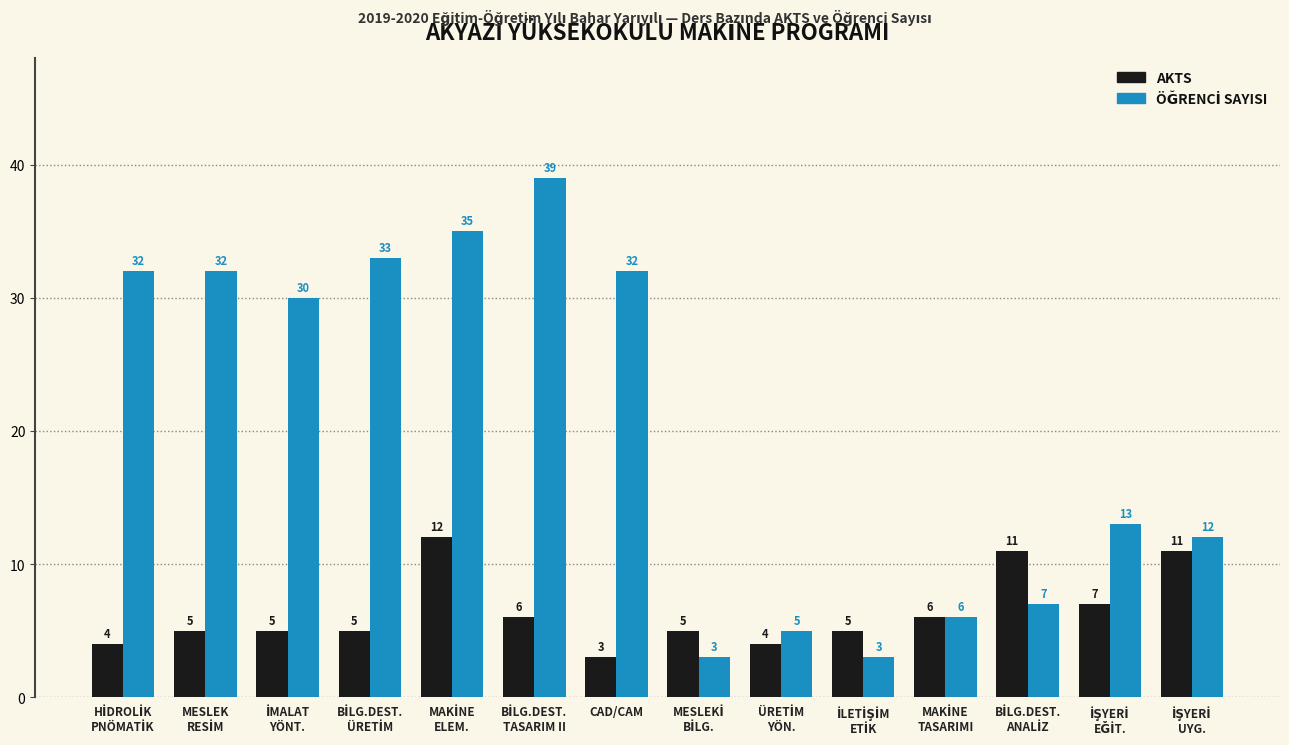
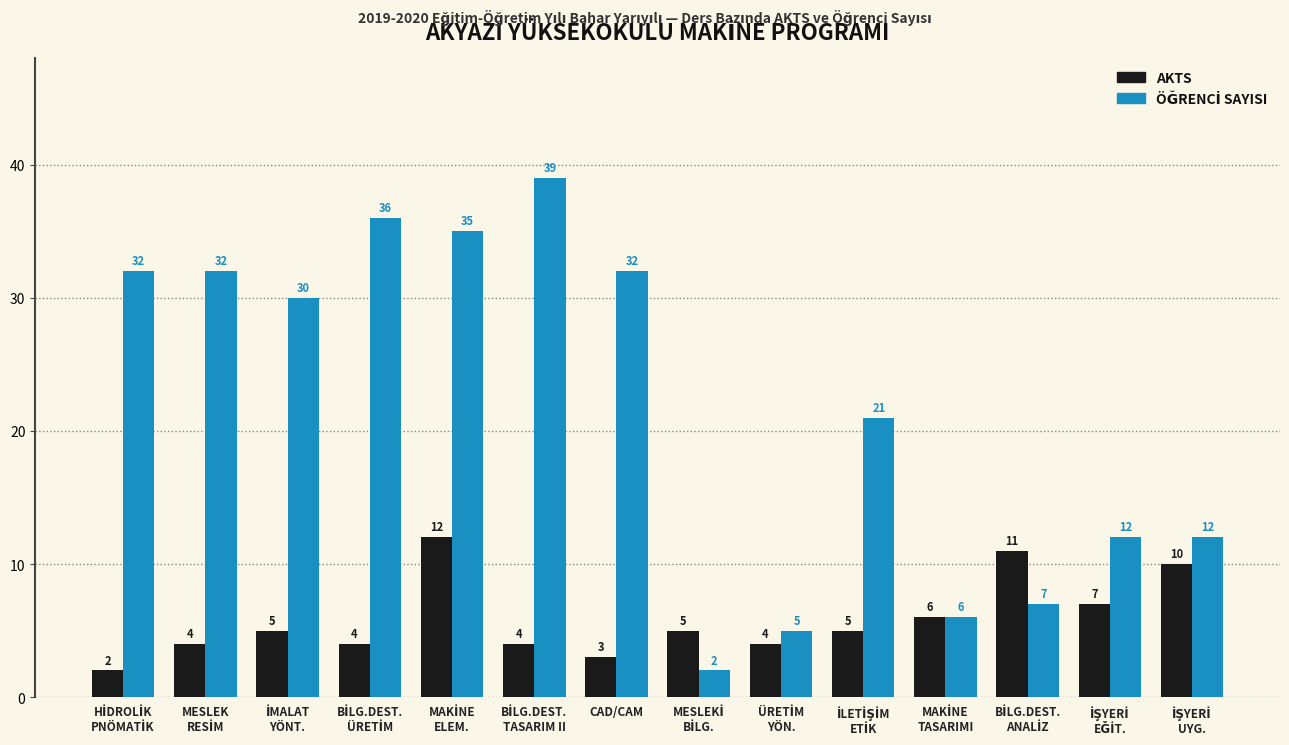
  {
    "AKTS": {
-     "HİDROLİK PNÖMATİK": 4,
-     "MESLEK RESİM": 5,
+     "HİDROLİK PNÖMATİK": 2,
+     "MESLEK RESİM": 4,
      "İMALAT YÖNT.": 5,
-     "BİLG.DEST. ÜRETİM": 5,
+     "BİLG.DEST. ÜRETİM": 4,
      "MAKİNE ELEM.": 12,
-     "BİLG.DEST. TASARIM II": 6,
+     "BİLG.DEST. TASARIM II": 4,
      "CAD/CAM": 3,
      "MESLEKİ BİLG.": 5,
      "ÜRETİM YÖN.": 4,
      "İLETİŞİM ETİK": 5,
      "MAKİNE TASARIMI": 6,
      "BİLG.DEST. ANALİZ": 11,
      "İŞYERİ EĞİT.": 7,
-     "İŞYERİ UYG.": 11
+     "İŞYERİ UYG.": 10
    },
    "ÖĞRENCİ SAYISI": {
      "HİDROLİK PNÖMATİK": 32,
      "MESLEK RESİM": 32,
      "İMALAT YÖNT.": 30,
-     "BİLG.DEST. ÜRETİM": 33,
+     "BİLG.DEST. ÜRETİM": 36,
      "MAKİNE ELEM.": 35,
      "BİLG.DEST. TASARIM II": 39,
      "CAD/CAM": 32,
-     "MESLEKİ BİLG.": 3,
+     "MESLEKİ BİLG.": 2,
      "ÜRETİM YÖN.": 5,
-     "İLETİŞİM ETİK": 3,
+     "İLETİŞİM ETİK": 21,
      "MAKİNE TASARIMI": 6,
      "BİLG.DEST. ANALİZ": 7,
-     "İŞYERİ EĞİT.": 13,
+     "İŞYERİ EĞİT.": 12,
      "İŞYERİ UYG.": 12
    }
  }
